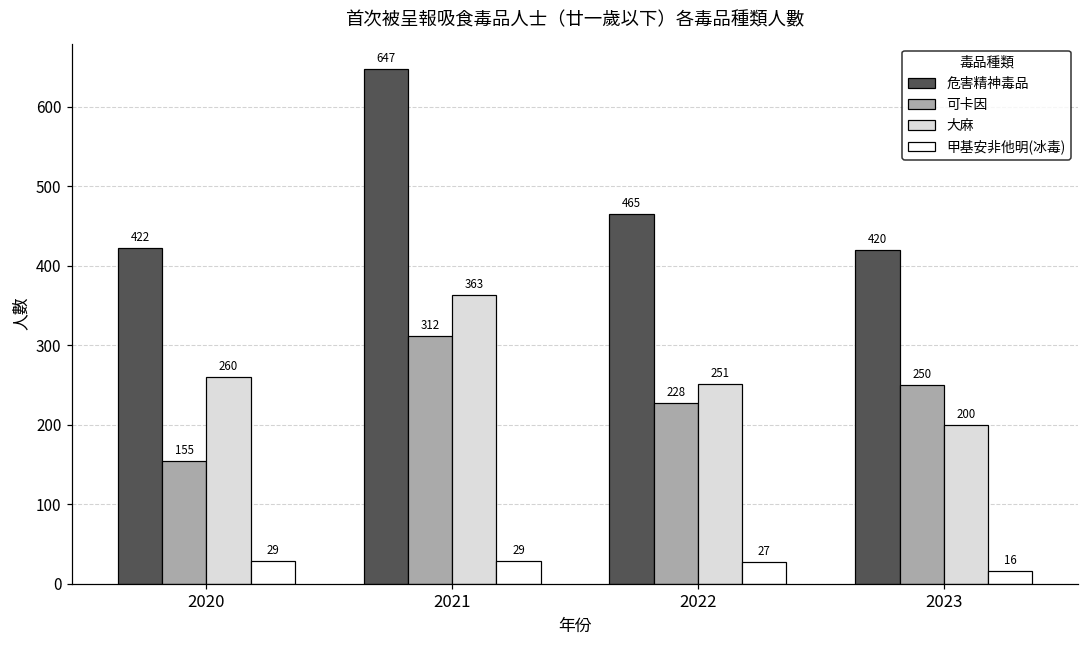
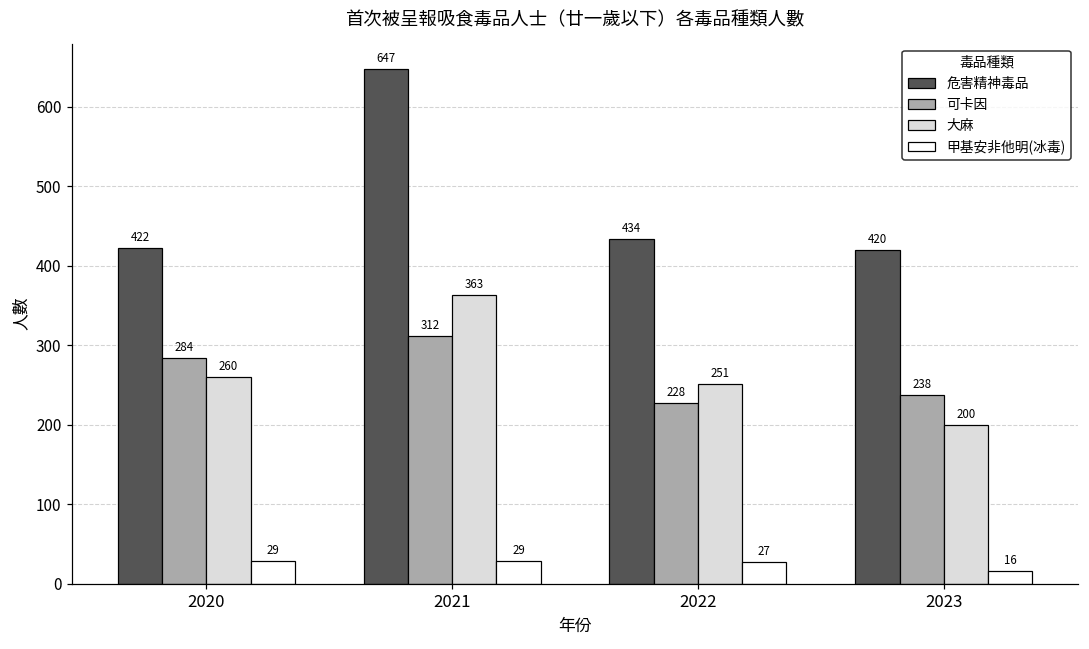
  {
    "危害精神毒品": {
      "2020": 422,
      "2021": 647,
-     "2022": 465,
+     "2022": 434,
      "2023": 420
    },
    "可卡因": {
-     "2020": 155,
+     "2020": 284,
      "2021": 312,
      "2022": 228,
-     "2023": 250
+     "2023": 238
    }
  }
